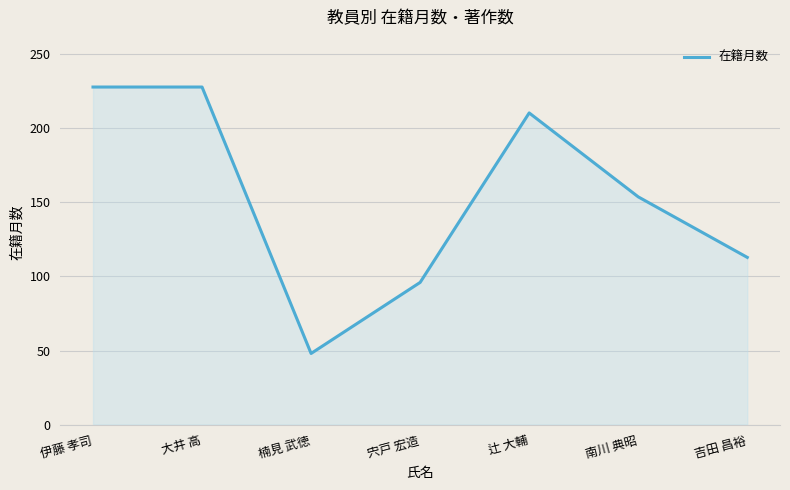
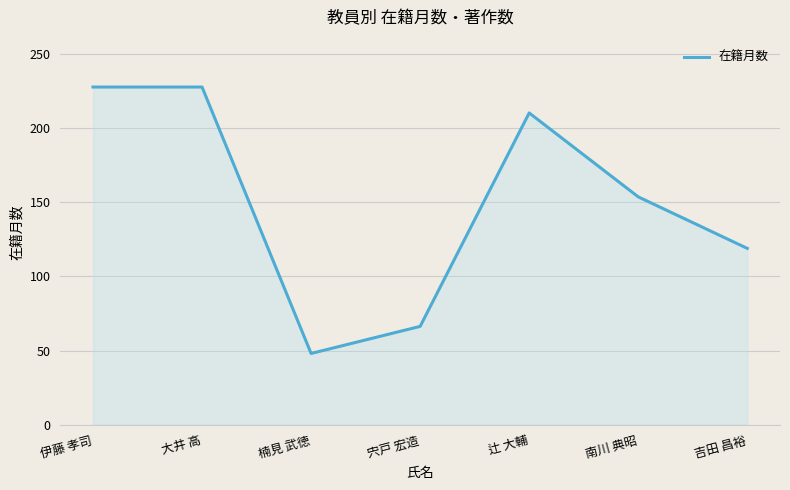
  {
    "伊藤 孝司": 228,
    "大井 高": 228,
    "楠見 武徳": 48,
-   "宍戸 宏造": 96,
+   "宍戸 宏造": 66,
    "辻 大輔": 211,
    "南川 典昭": 154,
-   "吉田 昌裕": 113
+   "吉田 昌裕": 119
  }
